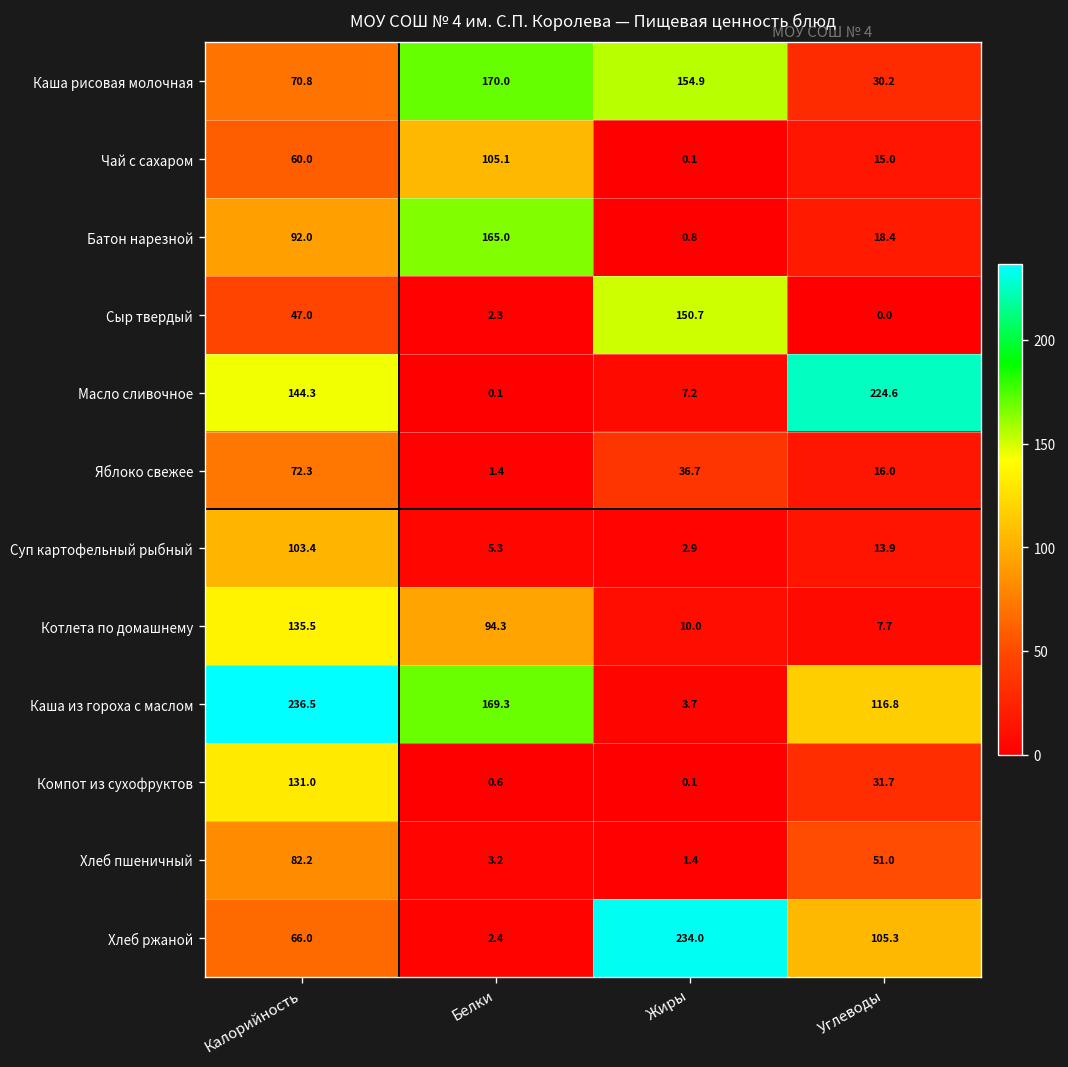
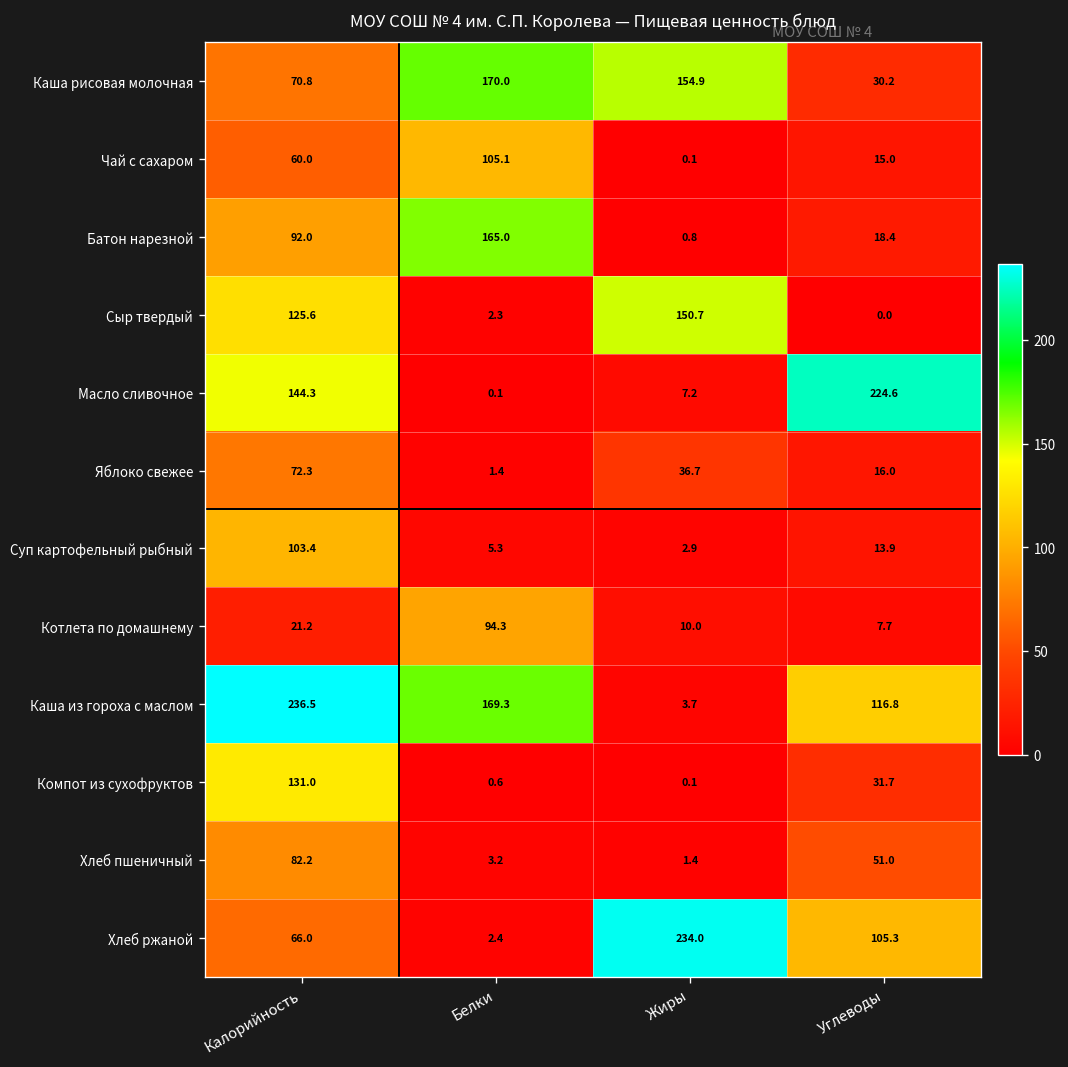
  {
    "Каша рисовая молочная": {
      "Калорийность": 70.8,
      "Белки": 170.0,
      "Жиры": 154.9,
      "Углеводы": 30.2
    },
    "Чай с сахаром": {
      "Калорийность": 60.0,
      "Белки": 105.1,
      "Жиры": 0.1,
      "Углеводы": 15.0
    },
    "Батон нарезной": {
      "Калорийность": 92.0,
      "Белки": 165.0,
      "Жиры": 0.8,
      "Углеводы": 18.4
    },
    "Сыр твердый": {
-     "Калорийность": 47.0,
+     "Калорийность": 125.6,
      "Белки": 2.3,
      "Жиры": 150.7,
      "Углеводы": 0.0
    },
    "Масло сливочное": {
      "Калорийность": 144.3,
      "Белки": 0.1,
      "Жиры": 7.2,
      "Углеводы": 224.6
    },
    "Яблоко свежее": {
      "Калорийность": 72.3,
      "Белки": 1.4,
      "Жиры": 36.7,
      "Углеводы": 16.0
    },
    "Суп картофельный рыбный": {
      "Калорийность": 103.4,
      "Белки": 5.3,
      "Жиры": 2.9,
      "Углеводы": 13.9
    },
    "Котлета по домашнему": {
-     "Калорийность": 135.5,
+     "Калорийность": 21.2,
      "Белки": 94.3,
      "Жиры": 10.0,
      "Углеводы": 7.7
    },
    "Каша из гороха с маслом": {
      "Калорийность": 236.5,
      "Белки": 169.3,
      "Жиры": 3.7,
      "Углеводы": 116.8
    },
    "Компот из сухофруктов": {
      "Калорийность": 131.0,
      "Белки": 0.6,
      "Жиры": 0.1,
      "Углеводы": 31.7
    },
    "Хлеб пшеничный": {
      "Калорийность": 82.2,
      "Белки": 3.2,
      "Жиры": 1.4,
      "Углеводы": 51.0
    },
    "Хлеб ржаной": {
      "Калорийность": 66.0,
      "Белки": 2.4,
      "Жиры": 234.0,
      "Углеводы": 105.3
    }
  }
